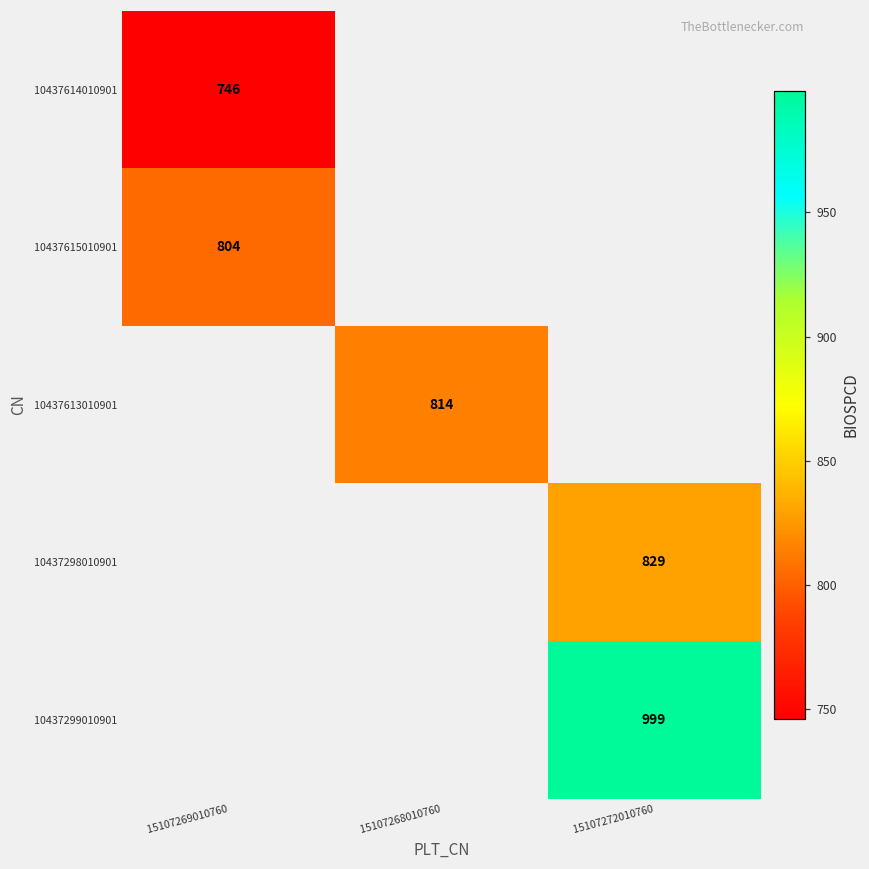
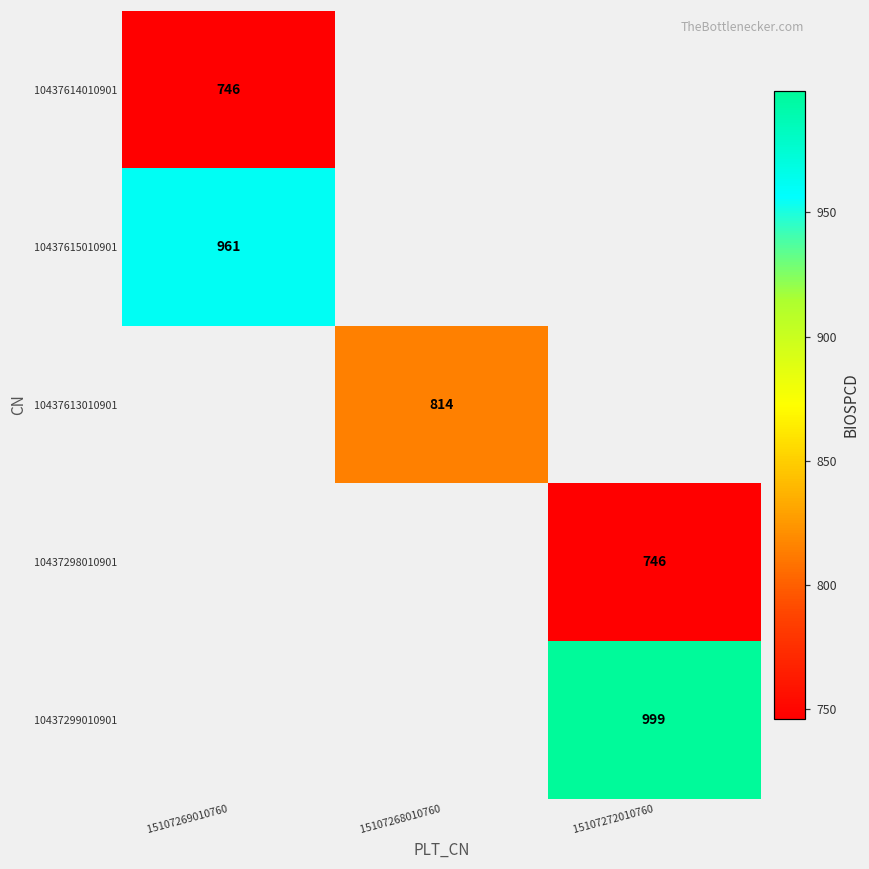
  {
    "10437614010901": {
      "15107269010760": 746
    },
    "10437615010901": {
-     "15107269010760": 804
+     "15107269010760": 961
    },
    "10437613010901": {
      "15107268010760": 814
    },
    "10437298010901": {
-     "15107272010760": 829
+     "15107272010760": 746
    },
    "10437299010901": {
      "15107272010760": 999
    }
  }
